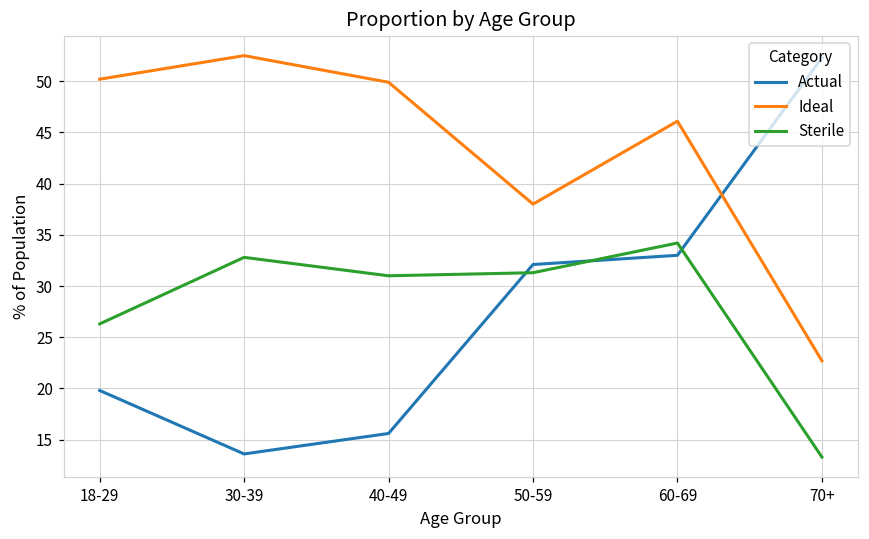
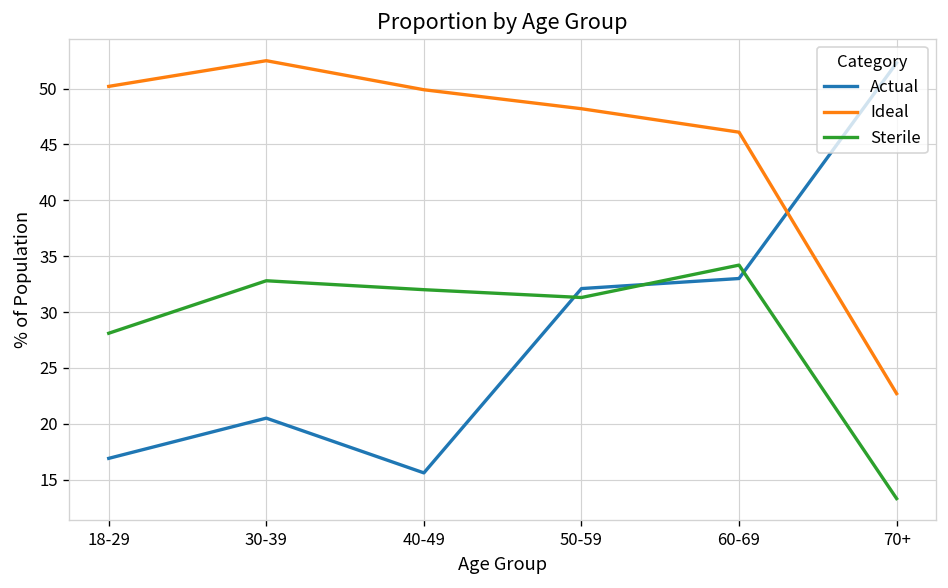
  {
    "Actual": {
-     "18-29": 20,
-     "30-39": 14,
+     "18-29": 17,
+     "30-39": 21,
      "40-49": 16,
      "50-59": 32,
      "60-69": 33
    },
    "Ideal": {
      "18-29": 50,
      "30-39": 53,
      "40-49": 50,
-     "50-59": 38,
+     "50-59": 48,
      "60-69": 46,
      "70+": 23
    },
    "Sterile": {
-     "18-29": 26,
+     "18-29": 28,
      "30-39": 33,
-     "40-49": 31,
+     "40-49": 32,
      "50-59": 31,
      "60-69": 34,
      "70+": 13
    }
  }
